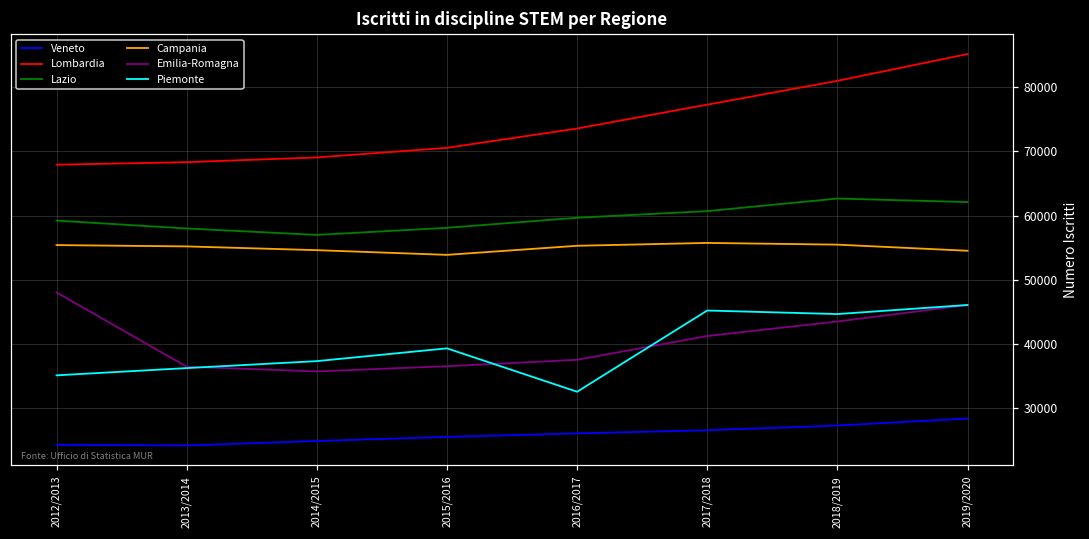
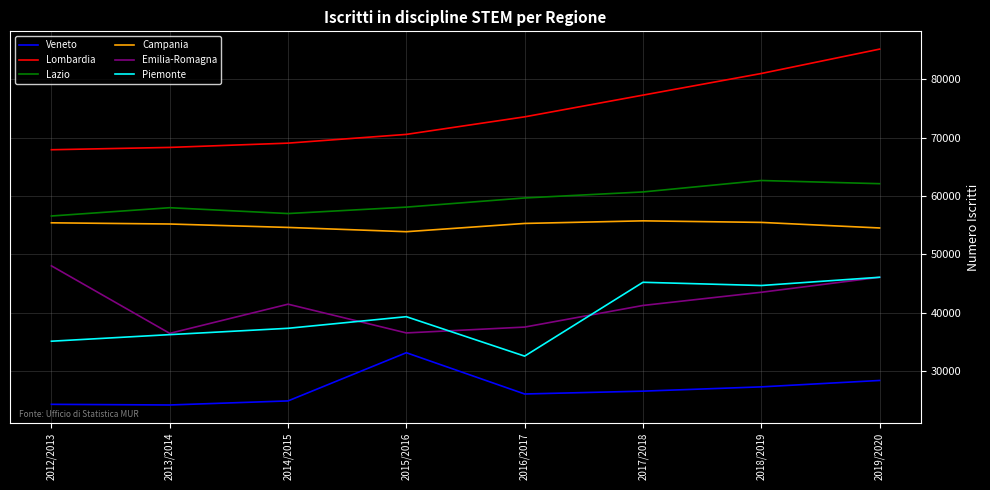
  {
    "Veneto": {
      "2012/2013": 24000,
      "2013/2014": 24000,
      "2014/2015": 25000,
-     "2015/2016": 25000,
+     "2015/2016": 33000,
      "2016/2017": 26000,
      "2017/2018": 27000,
      "2018/2019": 27000,
      "2019/2020": 28000
    },
    "Lombardia": {
      "2012/2013": 68000,
      "2013/2014": 68000,
      "2014/2015": 69000,
      "2015/2016": 71000,
      "2016/2017": 74000,
      "2017/2018": 77000,
      "2018/2019": 81000,
      "2019/2020": 85000
    },
    "Lazio": {
-     "2012/2013": 59000,
+     "2012/2013": 57000,
      "2013/2014": 58000,
      "2014/2015": 57000,
      "2015/2016": 58000,
      "2016/2017": 60000,
      "2017/2018": 61000,
      "2018/2019": 63000,
      "2019/2020": 62000
    },
    "Campania": {
      "2012/2013": 55000,
      "2013/2014": 55000,
      "2014/2015": 55000,
      "2015/2016": 54000,
      "2016/2017": 55000,
      "2017/2018": 56000,
      "2018/2019": 55000,
      "2019/2020": 55000
    },
    "Emilia-Romagna": {
      "2012/2013": 48000,
-     "2014/2015": 36000,
+     "2014/2015": 41000,
      "2015/2016": 37000,
      "2016/2017": 38000,
      "2017/2018": 41000,
      "2018/2019": 43000
    },
    "Piemonte": {
      "2012/2013": 35000,
      "2014/2015": 37000,
      "2015/2016": 39000,
      "2016/2017": 33000,
      "2017/2018": 45000,
      "2018/2019": 45000
    }
  }
